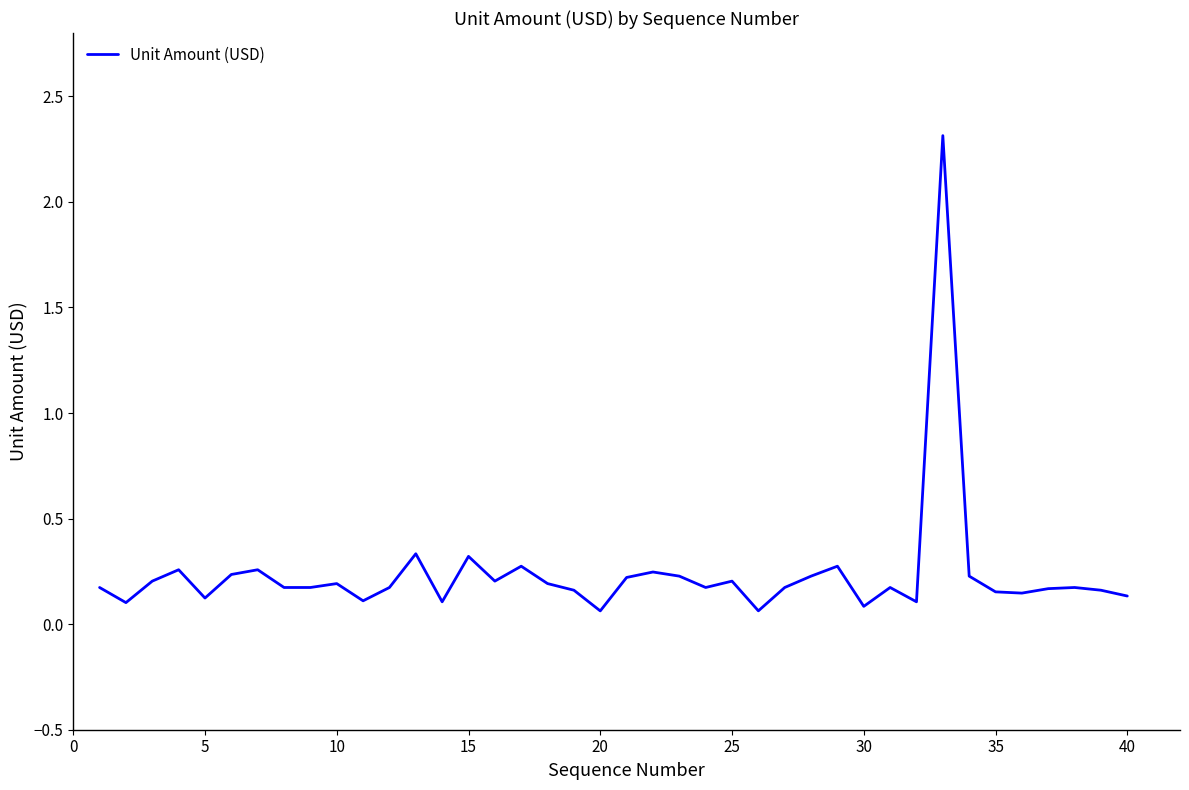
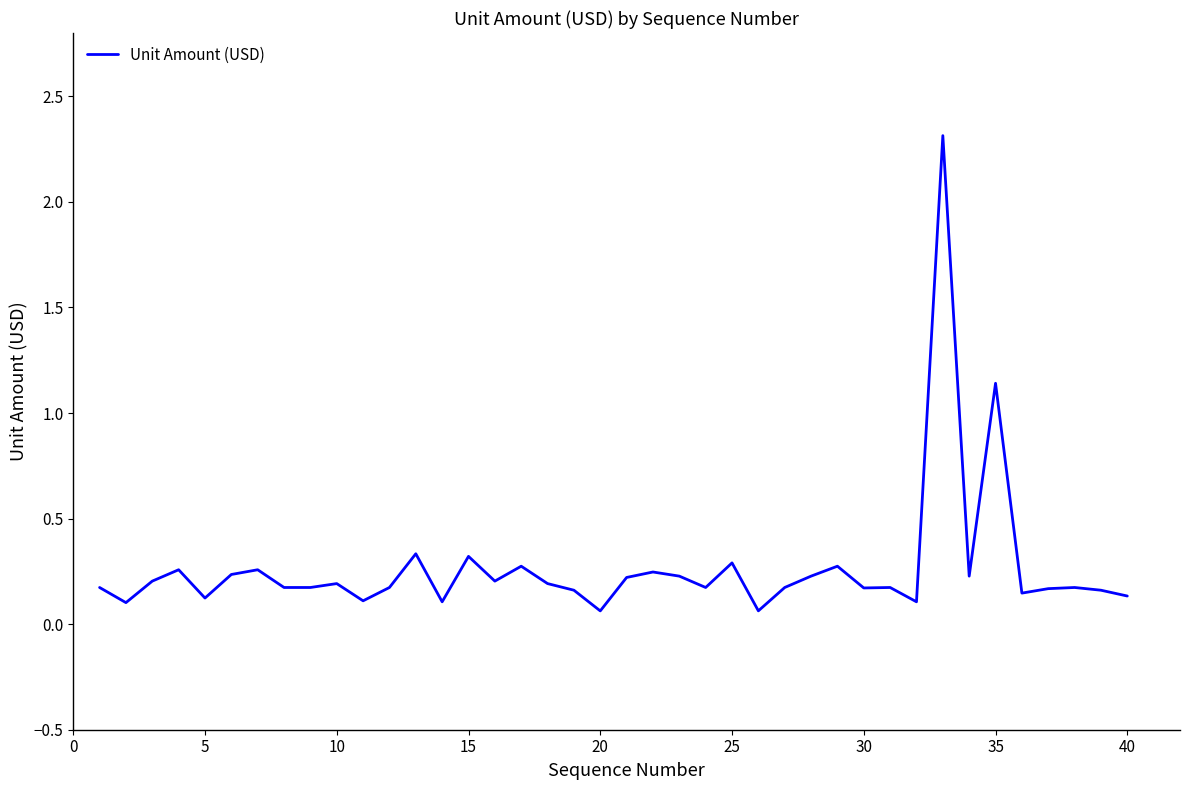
  {
    "5": 0.12,
    "10": 0.19,
    "15": 0.32,
    "20": 0.06,
-   "25": 0.20,
-   "30": 0.08,
-   "35": 0.15,
+   "25": 0.29,
+   "30": 0.17,
+   "35": 1.14,
    "40": 0.13
  }
